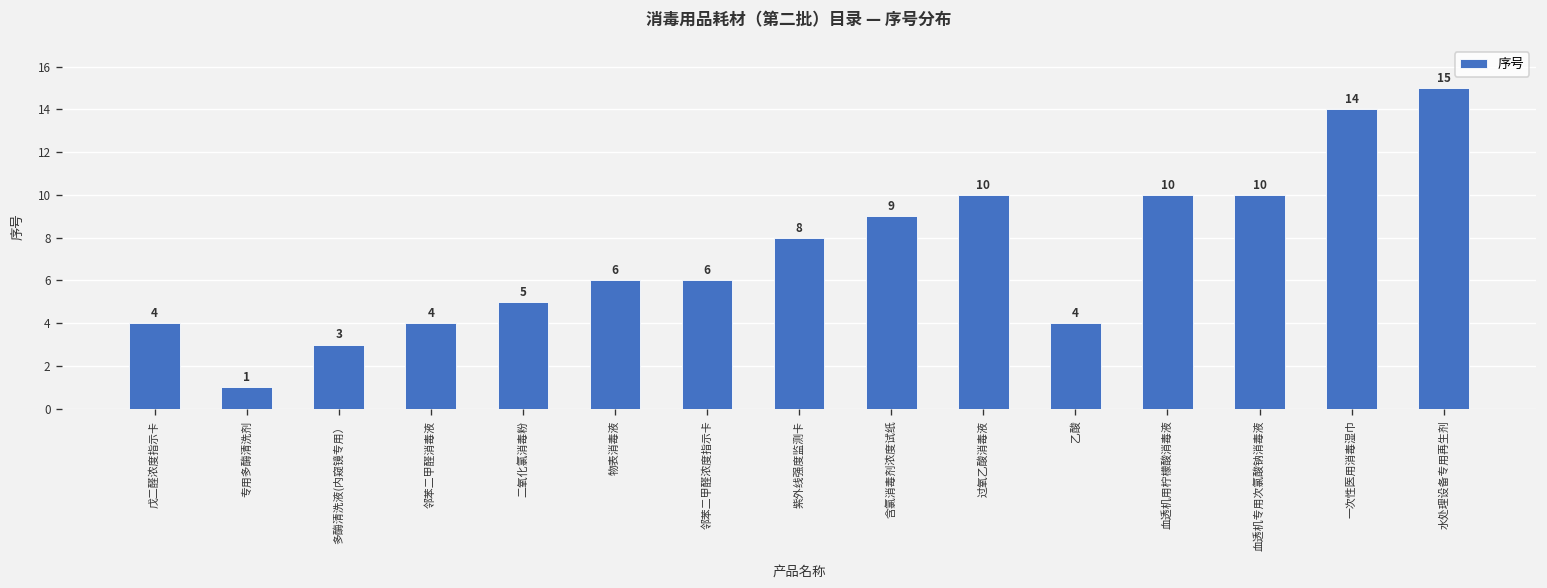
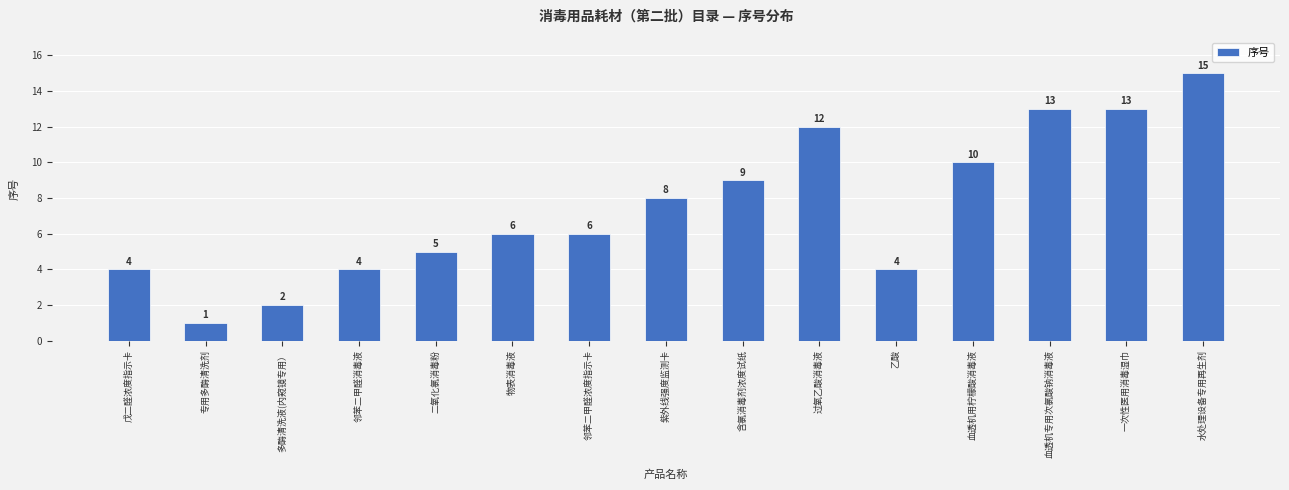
  {
    "戊二醛浓度指示卡": 4,
    "专用多酶清洗剂": 1,
-   "多酶清洗液(内窥镜专用）": 3,
+   "多酶清洗液(内窥镜专用）": 2,
    "邻苯二甲醛消毒液": 4,
    "二氧化氯消毒粉": 5,
    "物表消毒液": 6,
    "邻苯二甲醛浓度指示卡": 6,
    "紫外线强度监测卡": 8,
    "含氯消毒剂浓度试纸": 9,
-   "过氧乙酸消毒液": 10,
+   "过氧乙酸消毒液": 12,
    "乙酸": 4,
    "血透机用柠檬酸消毒液": 10,
-   "血透机专用次氯酸钠消毒液": 10,
-   "一次性医用消毒湿巾": 14,
+   "血透机专用次氯酸钠消毒液": 13,
+   "一次性医用消毒湿巾": 13,
    "水处理设备专用再生剂": 15
  }
